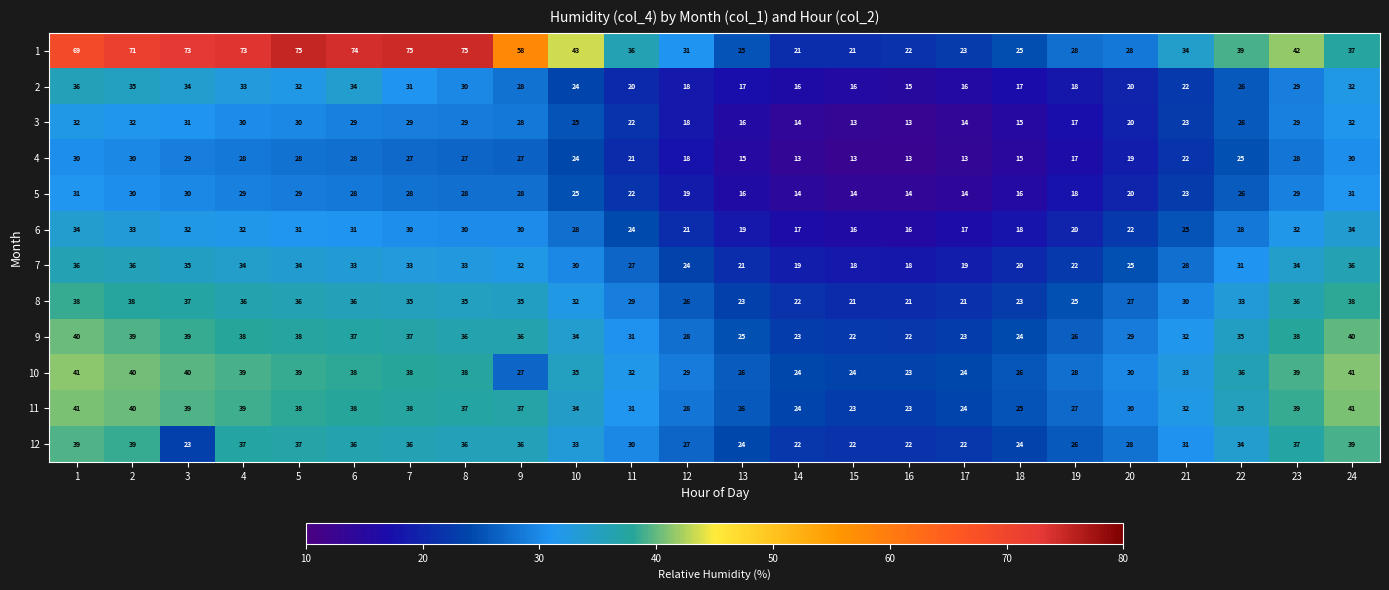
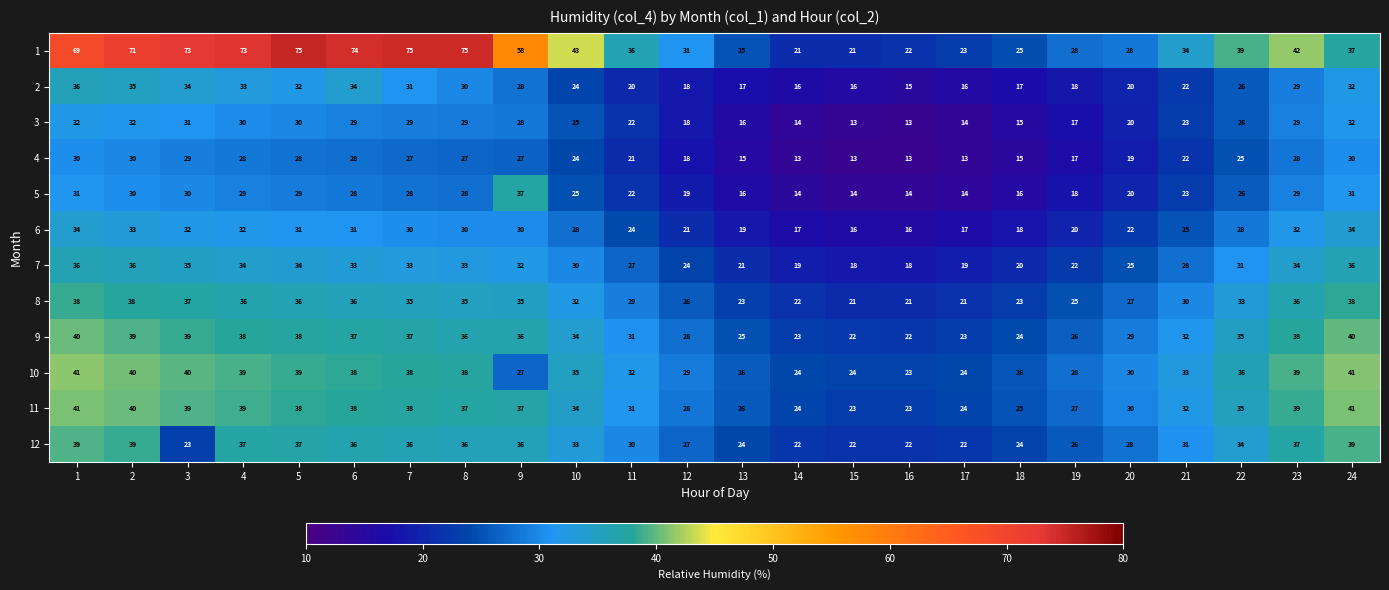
  {
    "5": {
      "1": 31,
      "2": 30,
      "3": 30,
      "4": 29,
      "5": 29,
      "6": 28,
      "7": 28,
      "8": 28,
-     "9": 28,
+     "9": 37,
      "10": 25,
      "11": 22,
      "12": 19,
      "13": 16,
      "14": 14,
      "15": 14,
      "16": 14,
      "17": 14,
      "18": 16,
      "19": 18,
      "20": 20,
      "21": 23,
      "22": 26,
      "23": 29,
      "24": 31
    }
  }
